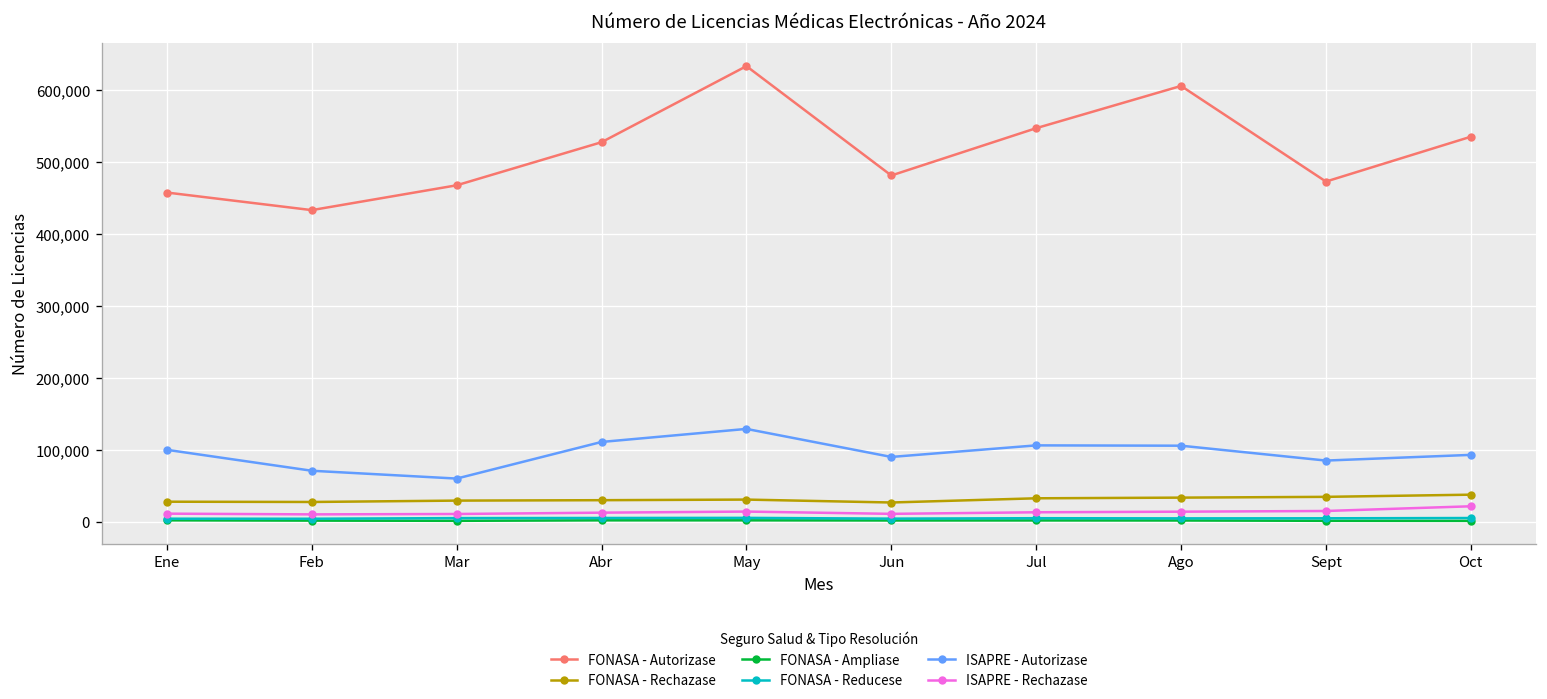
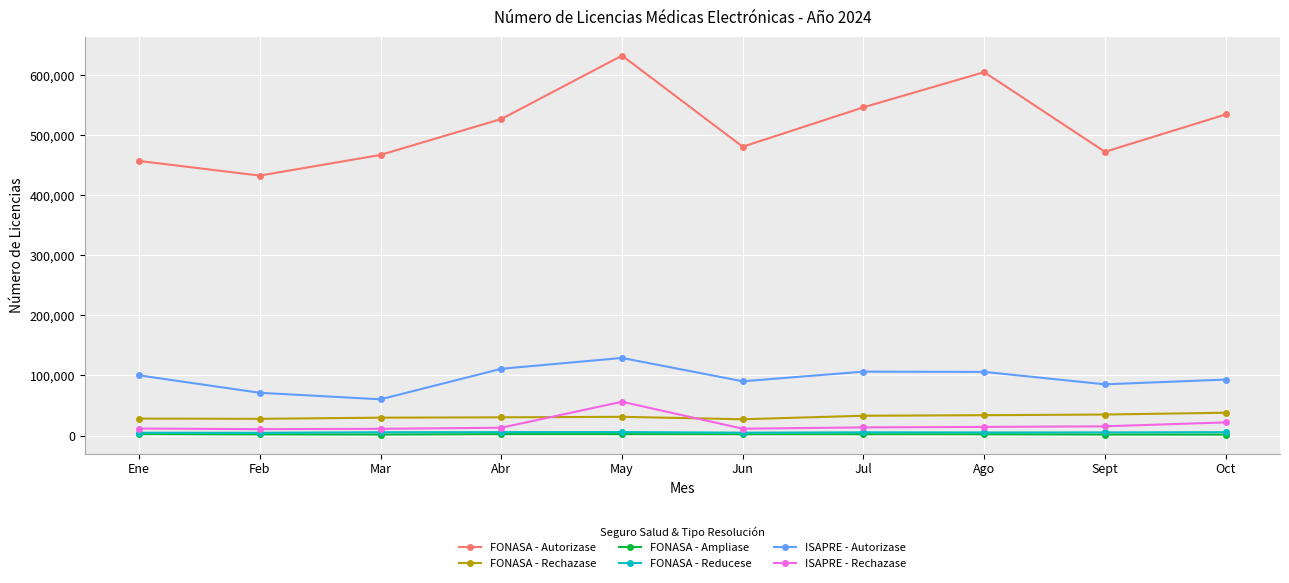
  {
    "FONASA - Autorizase": {
      "Ene": "460,000",
      "Feb": "430,000",
      "Mar": "470,000",
      "Abr": "530,000",
      "May": "630,000",
      "Jun": "480,000",
      "Jul": "550,000",
      "Ago": "610,000",
      "Sept": "470,000",
      "Oct": "530,000"
    },
    "FONASA - Rechazase": {
      "Ene": "30,000",
      "Feb": "30,000",
      "Mar": "30,000",
      "Abr": "30,000",
      "May": "30,000",
      "Jun": "30,000",
      "Jul": "30,000",
      "Ago": "30,000",
      "Sept": "30,000",
      "Oct": "40,000"
    },
    "ISAPRE - Autorizase": {
      "Ene": "100,000",
      "Feb": "70,000",
      "Mar": "60,000",
      "Abr": "110,000",
      "May": "130,000",
      "Jun": "90,000",
      "Jul": "110,000",
      "Ago": "110,000",
      "Sept": "90,000",
      "Oct": "90,000"
    },
    "ISAPRE - Rechazase": {
      "Ene": "10,000",
      "Feb": "10,000",
      "Mar": "10,000",
      "Abr": "10,000",
-     "May": "10,000",
+     "May": "60,000",
      "Jun": "10,000",
      "Jul": "10,000",
      "Ago": "10,000",
      "Sept": "20,000",
      "Oct": "20,000"
    }
  }
